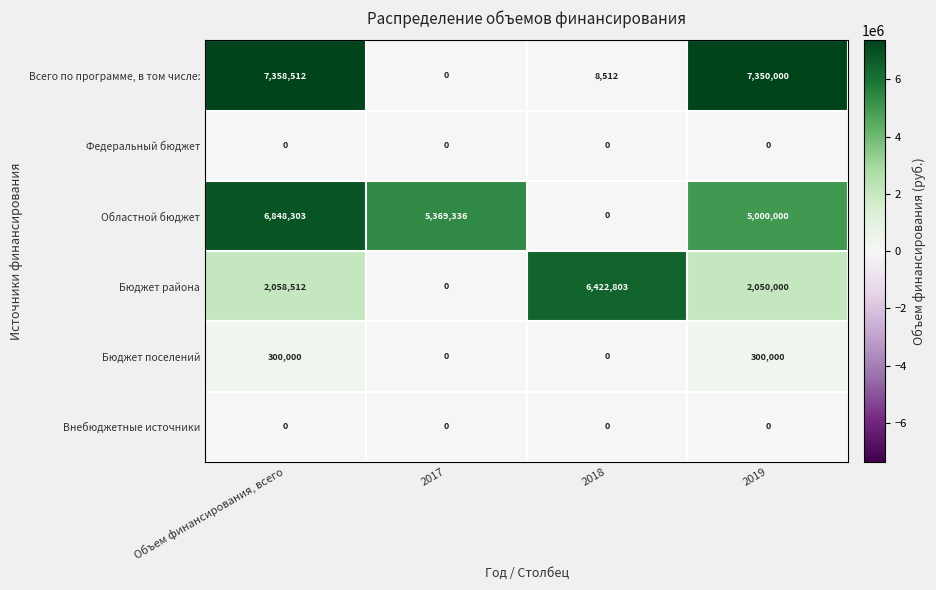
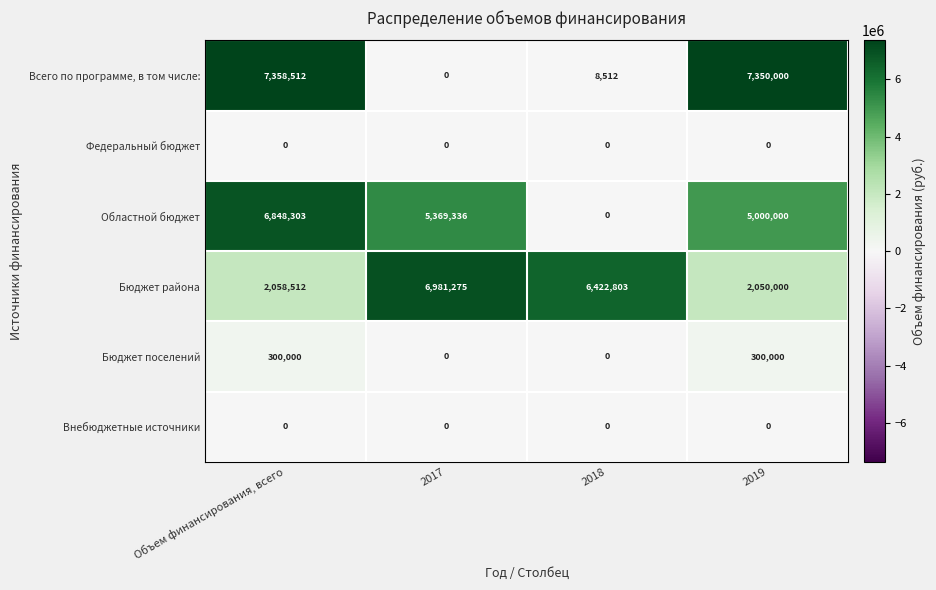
  {
    "Всего по программе, в том числе:": {
      "Объем финансирования, всего": "7,358,512",
      "2017": "0",
      "2018": "8,512",
      "2019": "7,350,000"
    },
    "Федеральный бюджет": {
      "Объем финансирования, всего": "0",
      "2017": "0",
      "2018": "0",
      "2019": "0"
    },
    "Областной бюджет": {
      "Объем финансирования, всего": "6,848,303",
      "2017": "5,369,336",
      "2018": "0",
      "2019": "5,000,000"
    },
    "Бюджет района": {
      "Объем финансирования, всего": "2,058,512",
-     "2017": "0",
+     "2017": "6,981,275",
      "2018": "6,422,803",
      "2019": "2,050,000"
    },
    "Бюджет поселений": {
      "Объем финансирования, всего": "300,000",
      "2017": "0",
      "2018": "0",
      "2019": "300,000"
    },
    "Внебюджетные источники": {
      "Объем финансирования, всего": "0",
      "2017": "0",
      "2018": "0",
      "2019": "0"
    }
  }
